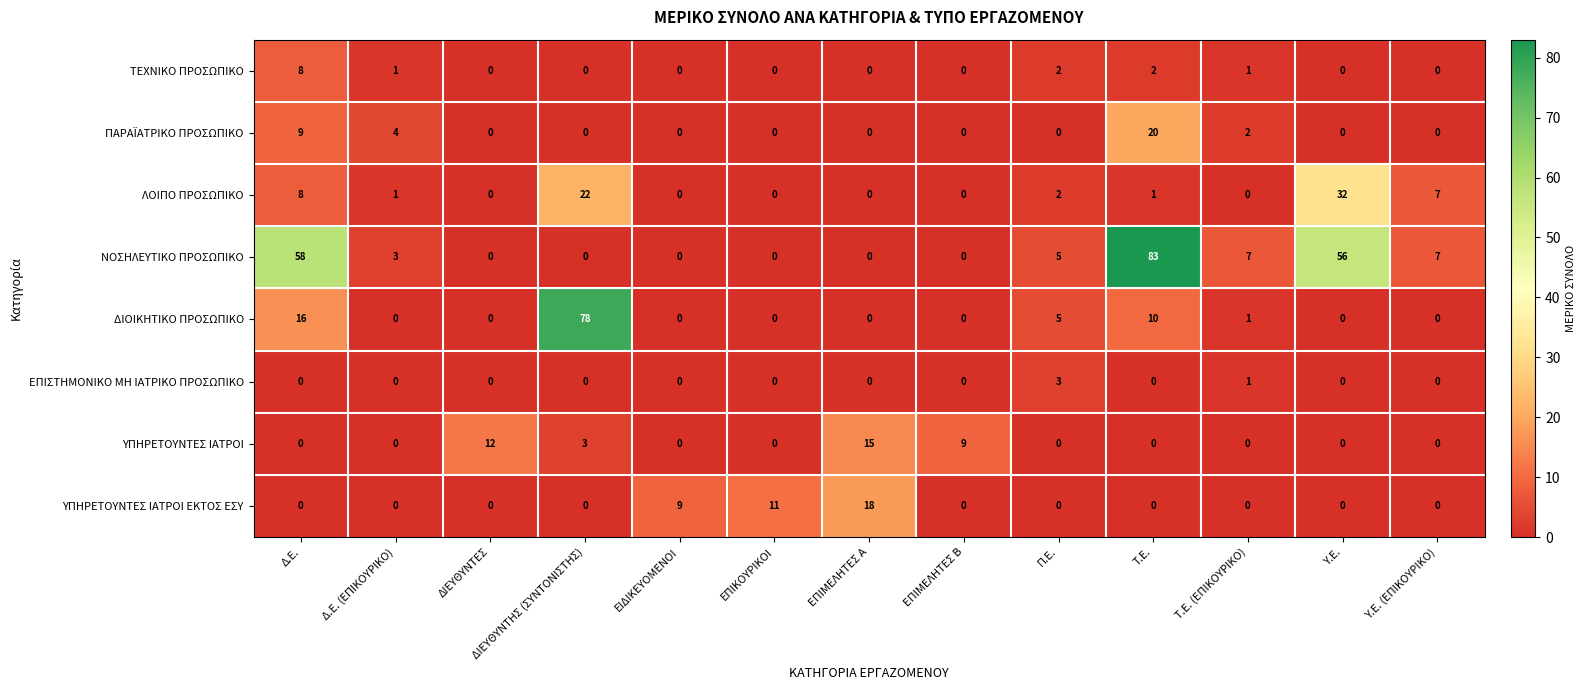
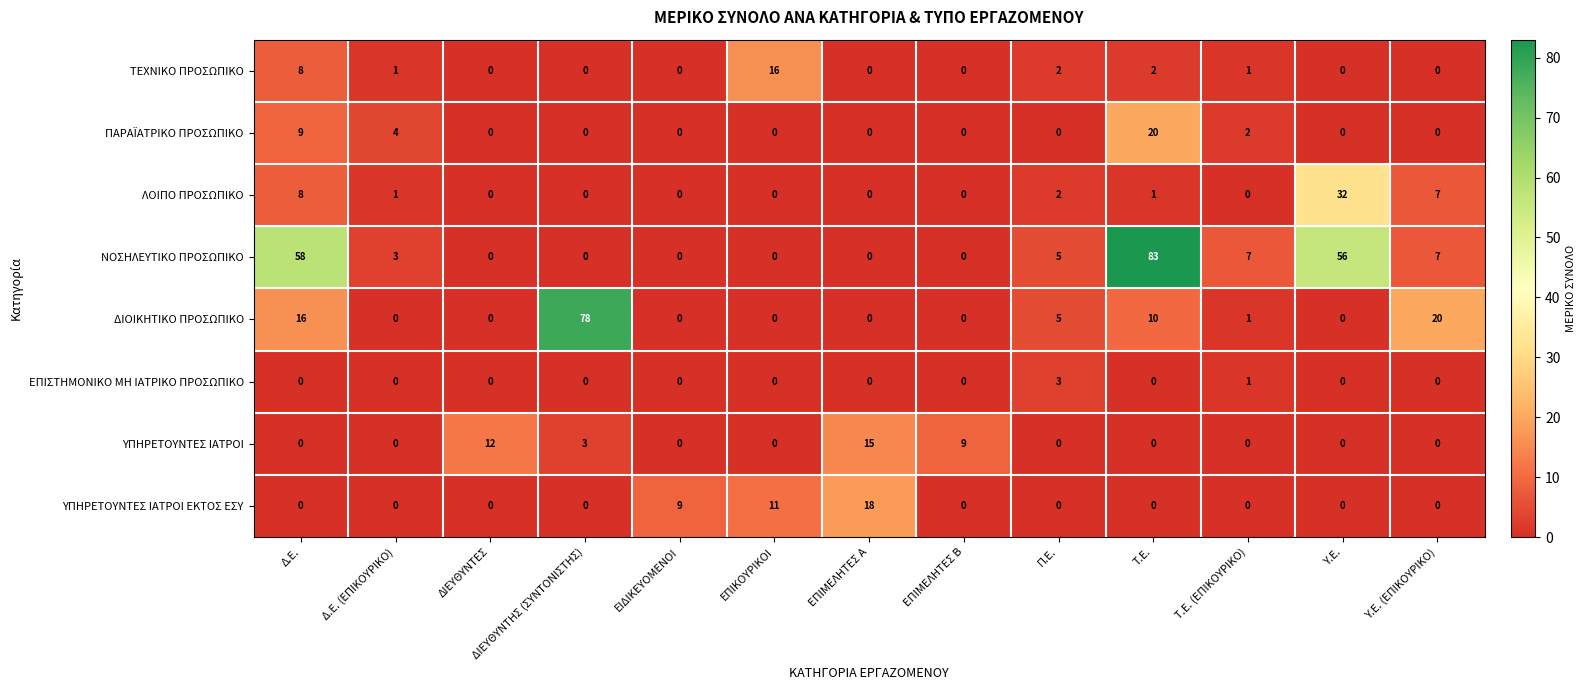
  {
    "ΤΕΧΝΙΚΟ ΠΡΟΣΩΠΙΚΟ": {
      "Δ.Ε.": 8,
      "Δ.Ε. (ΕΠΙΚΟΥΡΙΚΟ)": 1,
      "ΔΙΕΥΘΥΝΤΕΣ": 0,
      "ΔΙΕΥΘΥΝΤΗΣ (ΣΥΝΤΟΝΙΣΤΗΣ)": 0,
      "ΕΙΔΙΚΕΥΟΜΕΝΟΙ": 0,
-     "ΕΠΙΚΟΥΡΙΚΟΙ": 0,
+     "ΕΠΙΚΟΥΡΙΚΟΙ": 16,
      "ΕΠΙΜΕΛΗΤΕΣ Α": 0,
      "ΕΠΙΜΕΛΗΤΕΣ Β": 0,
      "Π.Ε.": 2,
      "Τ.Ε.": 2,
      "Τ.Ε. (ΕΠΙΚΟΥΡΙΚΟ)": 1,
      "Υ.Ε.": 0,
      "Υ.Ε. (ΕΠΙΚΟΥΡΙΚΟ)": 0
    },
    "ΠΑΡΑΪΑΤΡΙΚΟ ΠΡΟΣΩΠΙΚΟ": {
      "Δ.Ε.": 9,
      "Δ.Ε. (ΕΠΙΚΟΥΡΙΚΟ)": 4,
      "ΔΙΕΥΘΥΝΤΕΣ": 0,
      "ΔΙΕΥΘΥΝΤΗΣ (ΣΥΝΤΟΝΙΣΤΗΣ)": 0,
      "ΕΙΔΙΚΕΥΟΜΕΝΟΙ": 0,
      "ΕΠΙΚΟΥΡΙΚΟΙ": 0,
      "ΕΠΙΜΕΛΗΤΕΣ Α": 0,
      "ΕΠΙΜΕΛΗΤΕΣ Β": 0,
      "Π.Ε.": 0,
      "Τ.Ε.": 20,
      "Τ.Ε. (ΕΠΙΚΟΥΡΙΚΟ)": 2,
      "Υ.Ε.": 0,
      "Υ.Ε. (ΕΠΙΚΟΥΡΙΚΟ)": 0
    },
    "ΛΟΙΠΟ ΠΡΟΣΩΠΙΚΟ": {
      "Δ.Ε.": 8,
      "Δ.Ε. (ΕΠΙΚΟΥΡΙΚΟ)": 1,
      "ΔΙΕΥΘΥΝΤΕΣ": 0,
-     "ΔΙΕΥΘΥΝΤΗΣ (ΣΥΝΤΟΝΙΣΤΗΣ)": 22,
+     "ΔΙΕΥΘΥΝΤΗΣ (ΣΥΝΤΟΝΙΣΤΗΣ)": 0,
      "ΕΙΔΙΚΕΥΟΜΕΝΟΙ": 0,
      "ΕΠΙΚΟΥΡΙΚΟΙ": 0,
      "ΕΠΙΜΕΛΗΤΕΣ Α": 0,
      "ΕΠΙΜΕΛΗΤΕΣ Β": 0,
      "Π.Ε.": 2,
      "Τ.Ε.": 1,
      "Τ.Ε. (ΕΠΙΚΟΥΡΙΚΟ)": 0,
      "Υ.Ε.": 32,
      "Υ.Ε. (ΕΠΙΚΟΥΡΙΚΟ)": 7
    },
    "ΝΟΣΗΛΕΥΤΙΚΟ ΠΡΟΣΩΠΙΚΟ": {
      "Δ.Ε.": 58,
      "Δ.Ε. (ΕΠΙΚΟΥΡΙΚΟ)": 3,
      "ΔΙΕΥΘΥΝΤΕΣ": 0,
      "ΔΙΕΥΘΥΝΤΗΣ (ΣΥΝΤΟΝΙΣΤΗΣ)": 0,
      "ΕΙΔΙΚΕΥΟΜΕΝΟΙ": 0,
      "ΕΠΙΚΟΥΡΙΚΟΙ": 0,
      "ΕΠΙΜΕΛΗΤΕΣ Α": 0,
      "ΕΠΙΜΕΛΗΤΕΣ Β": 0,
      "Π.Ε.": 5,
      "Τ.Ε.": 83,
      "Τ.Ε. (ΕΠΙΚΟΥΡΙΚΟ)": 7,
      "Υ.Ε.": 56,
      "Υ.Ε. (ΕΠΙΚΟΥΡΙΚΟ)": 7
    },
    "ΔΙΟΙΚΗΤΙΚΟ ΠΡΟΣΩΠΙΚΟ": {
      "Δ.Ε.": 16,
      "Δ.Ε. (ΕΠΙΚΟΥΡΙΚΟ)": 0,
      "ΔΙΕΥΘΥΝΤΕΣ": 0,
      "ΔΙΕΥΘΥΝΤΗΣ (ΣΥΝΤΟΝΙΣΤΗΣ)": 78,
      "ΕΙΔΙΚΕΥΟΜΕΝΟΙ": 0,
      "ΕΠΙΚΟΥΡΙΚΟΙ": 0,
      "ΕΠΙΜΕΛΗΤΕΣ Α": 0,
      "ΕΠΙΜΕΛΗΤΕΣ Β": 0,
      "Π.Ε.": 5,
      "Τ.Ε.": 10,
      "Τ.Ε. (ΕΠΙΚΟΥΡΙΚΟ)": 1,
      "Υ.Ε.": 0,
-     "Υ.Ε. (ΕΠΙΚΟΥΡΙΚΟ)": 0
+     "Υ.Ε. (ΕΠΙΚΟΥΡΙΚΟ)": 20
    },
    "ΕΠΙΣΤΗΜΟΝΙΚΟ ΜΗ ΙΑΤΡΙΚΟ ΠΡΟΣΩΠΙΚΟ": {
      "Δ.Ε.": 0,
      "Δ.Ε. (ΕΠΙΚΟΥΡΙΚΟ)": 0,
      "ΔΙΕΥΘΥΝΤΕΣ": 0,
      "ΔΙΕΥΘΥΝΤΗΣ (ΣΥΝΤΟΝΙΣΤΗΣ)": 0,
      "ΕΙΔΙΚΕΥΟΜΕΝΟΙ": 0,
      "ΕΠΙΚΟΥΡΙΚΟΙ": 0,
      "ΕΠΙΜΕΛΗΤΕΣ Α": 0,
      "ΕΠΙΜΕΛΗΤΕΣ Β": 0,
      "Π.Ε.": 3,
      "Τ.Ε.": 0,
      "Τ.Ε. (ΕΠΙΚΟΥΡΙΚΟ)": 1,
      "Υ.Ε.": 0,
      "Υ.Ε. (ΕΠΙΚΟΥΡΙΚΟ)": 0
    },
    "ΥΠΗΡΕΤΟΥΝΤΕΣ ΙΑΤΡΟΙ": {
      "Δ.Ε.": 0,
      "Δ.Ε. (ΕΠΙΚΟΥΡΙΚΟ)": 0,
      "ΔΙΕΥΘΥΝΤΕΣ": 12,
      "ΔΙΕΥΘΥΝΤΗΣ (ΣΥΝΤΟΝΙΣΤΗΣ)": 3,
      "ΕΙΔΙΚΕΥΟΜΕΝΟΙ": 0,
      "ΕΠΙΚΟΥΡΙΚΟΙ": 0,
      "ΕΠΙΜΕΛΗΤΕΣ Α": 15,
      "ΕΠΙΜΕΛΗΤΕΣ Β": 9,
      "Π.Ε.": 0,
      "Τ.Ε.": 0,
      "Τ.Ε. (ΕΠΙΚΟΥΡΙΚΟ)": 0,
      "Υ.Ε.": 0,
      "Υ.Ε. (ΕΠΙΚΟΥΡΙΚΟ)": 0
    },
    "ΥΠΗΡΕΤΟΥΝΤΕΣ ΙΑΤΡΟΙ ΕΚΤΟΣ ΕΣΥ": {
      "Δ.Ε.": 0,
      "Δ.Ε. (ΕΠΙΚΟΥΡΙΚΟ)": 0,
      "ΔΙΕΥΘΥΝΤΕΣ": 0,
      "ΔΙΕΥΘΥΝΤΗΣ (ΣΥΝΤΟΝΙΣΤΗΣ)": 0,
      "ΕΙΔΙΚΕΥΟΜΕΝΟΙ": 9,
      "ΕΠΙΚΟΥΡΙΚΟΙ": 11,
      "ΕΠΙΜΕΛΗΤΕΣ Α": 18,
      "ΕΠΙΜΕΛΗΤΕΣ Β": 0,
      "Π.Ε.": 0,
      "Τ.Ε.": 0,
      "Τ.Ε. (ΕΠΙΚΟΥΡΙΚΟ)": 0,
      "Υ.Ε.": 0,
      "Υ.Ε. (ΕΠΙΚΟΥΡΙΚΟ)": 0
    }
  }
